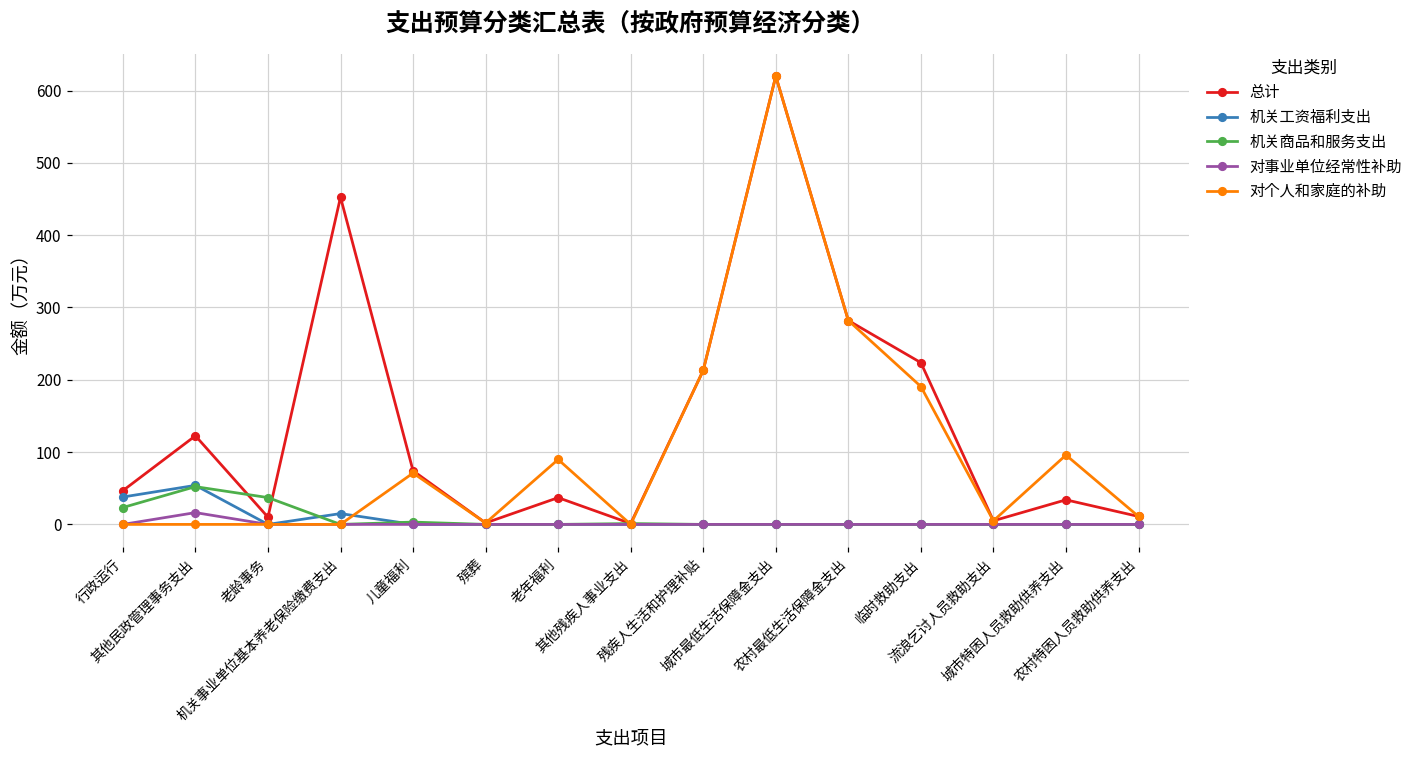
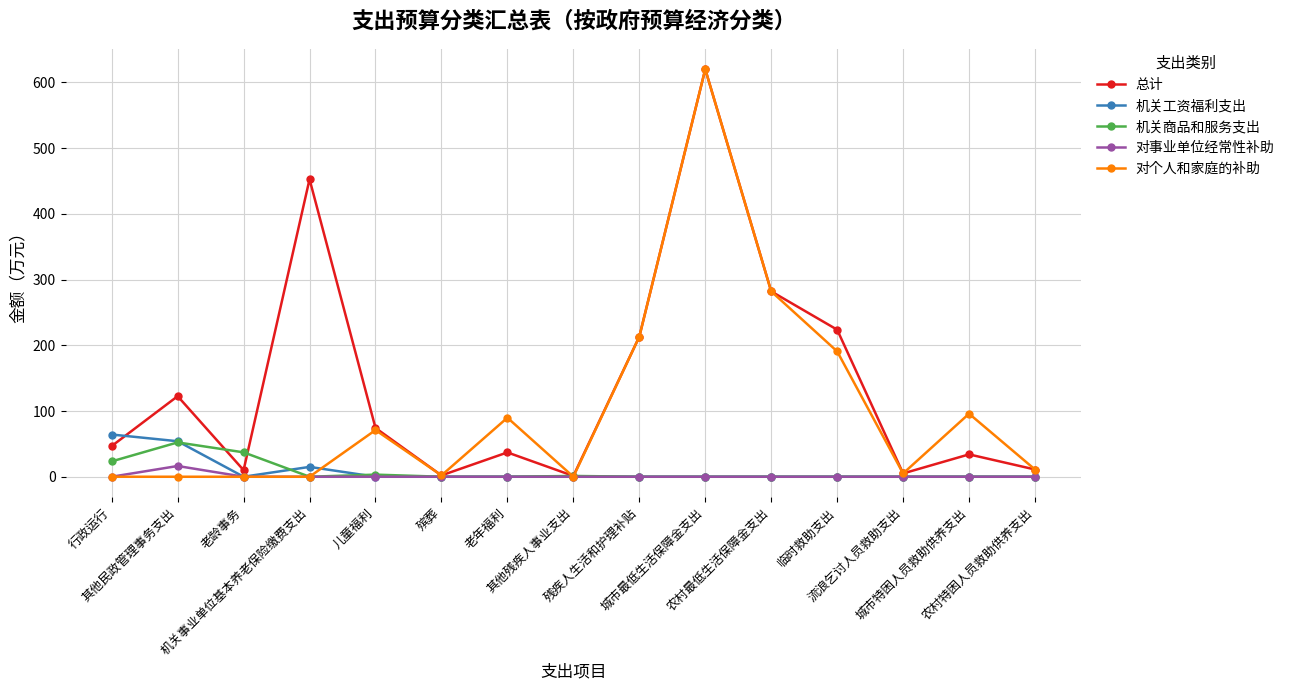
  {
    "总计": {
      "行政运行": 50,
      "其他民政管理事务支出": 120,
      "老龄事务": 10,
      "机关事业单位基本养老保险缴费支出": 450,
      "老年福利": 40,
      "临时救助支出": 220,
      "城市特困人员救助供养支出": 30
    },
    "机关工资福利支出": {
-     "行政运行": 40,
+     "行政运行": 60,
      "机关事业单位基本养老保险缴费支出": 10
    },
    "机关商品和服务支出": {
      "行政运行": 20,
      "老龄事务": 40
    },
    "对事业单位经常性补助": {
      "其他民政管理事务支出": 20
    },
    "对个人和家庭的补助": {
      "其他民政管理事务支出": 0,
      "老年福利": 90,
      "临时救助支出": 190,
      "城市特困人员救助供养支出": 100
    }
  }
